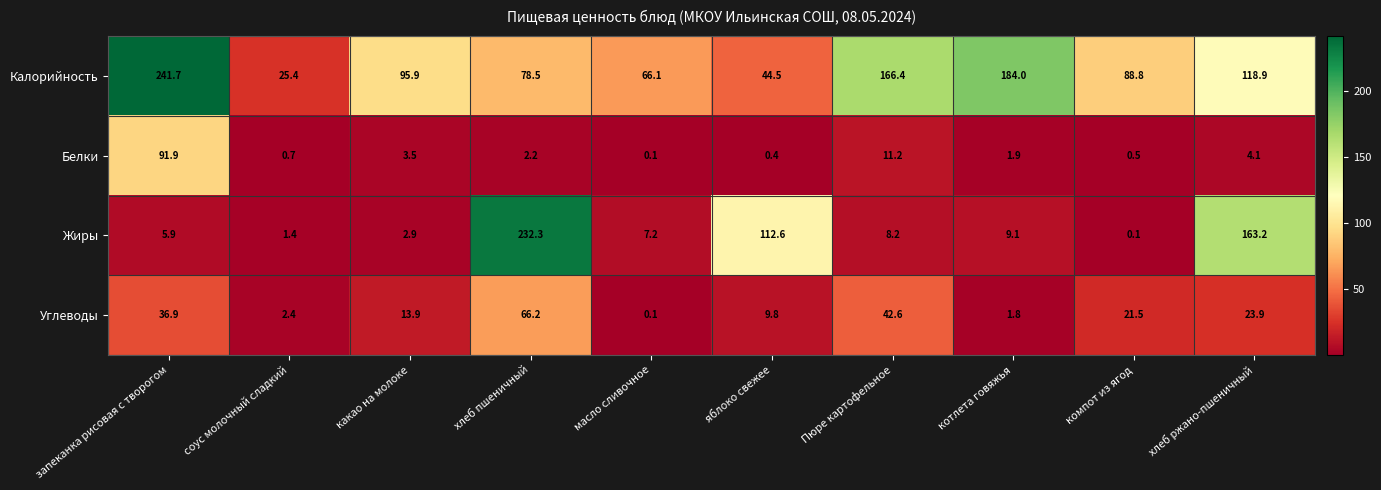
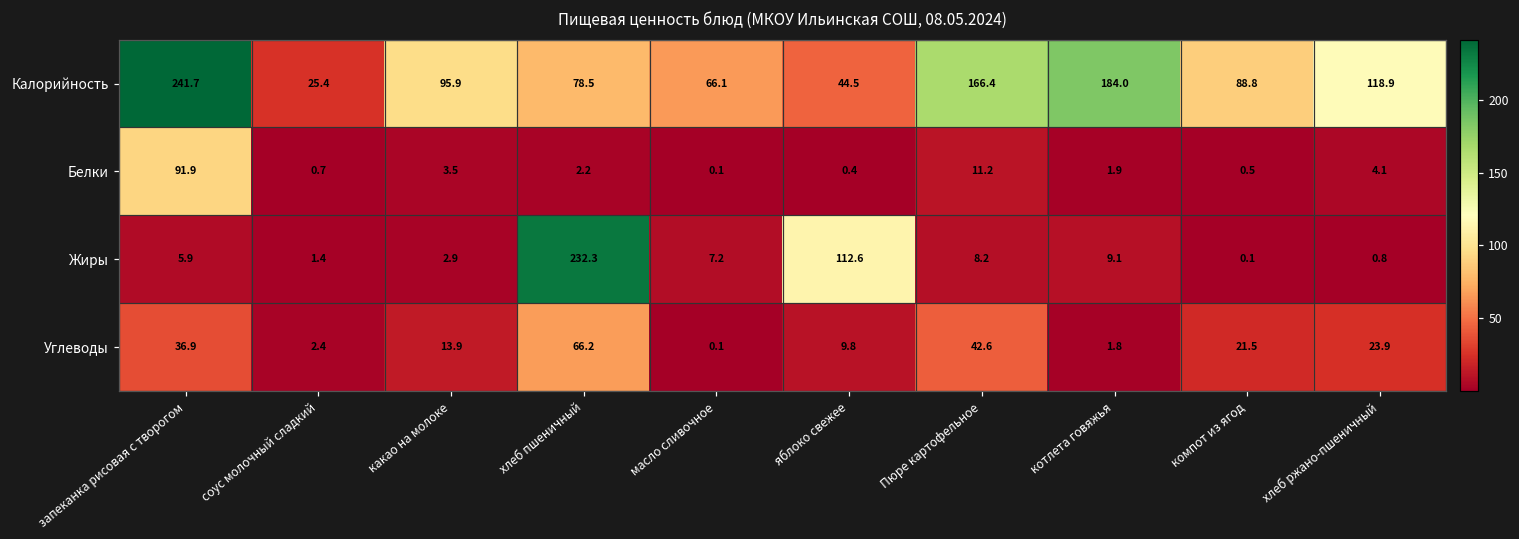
  {
    "Калорийность": {
      "запеканка рисовая с творогом": 241.7,
      "соус молочный сладкий": 25.4,
      "какао на молоке": 95.9,
      "хлеб пшеничный": 78.5,
      "масло сливочное": 66.1,
      "яблоко свежее": 44.5,
      "Пюре картофельное": 166.4,
      "котлета говяжья": 184.0,
      "компот из ягод": 88.8,
      "хлеб ржано-пшеничный": 118.9
    },
    "Белки": {
      "запеканка рисовая с творогом": 91.9,
      "соус молочный сладкий": 0.7,
      "какао на молоке": 3.5,
      "хлеб пшеничный": 2.2,
      "масло сливочное": 0.1,
      "яблоко свежее": 0.4,
      "Пюре картофельное": 11.2,
      "котлета говяжья": 1.9,
      "компот из ягод": 0.5,
      "хлеб ржано-пшеничный": 4.1
    },
    "Жиры": {
      "запеканка рисовая с творогом": 5.9,
      "соус молочный сладкий": 1.4,
      "какао на молоке": 2.9,
      "хлеб пшеничный": 232.3,
      "масло сливочное": 7.2,
      "яблоко свежее": 112.6,
      "Пюре картофельное": 8.2,
      "котлета говяжья": 9.1,
      "компот из ягод": 0.1,
-     "хлеб ржано-пшеничный": 163.2
+     "хлеб ржано-пшеничный": 0.8
    },
    "Углеводы": {
      "запеканка рисовая с творогом": 36.9,
      "соус молочный сладкий": 2.4,
      "какао на молоке": 13.9,
      "хлеб пшеничный": 66.2,
      "масло сливочное": 0.1,
      "яблоко свежее": 9.8,
      "Пюре картофельное": 42.6,
      "котлета говяжья": 1.8,
      "компот из ягод": 21.5,
      "хлеб ржано-пшеничный": 23.9
    }
  }
